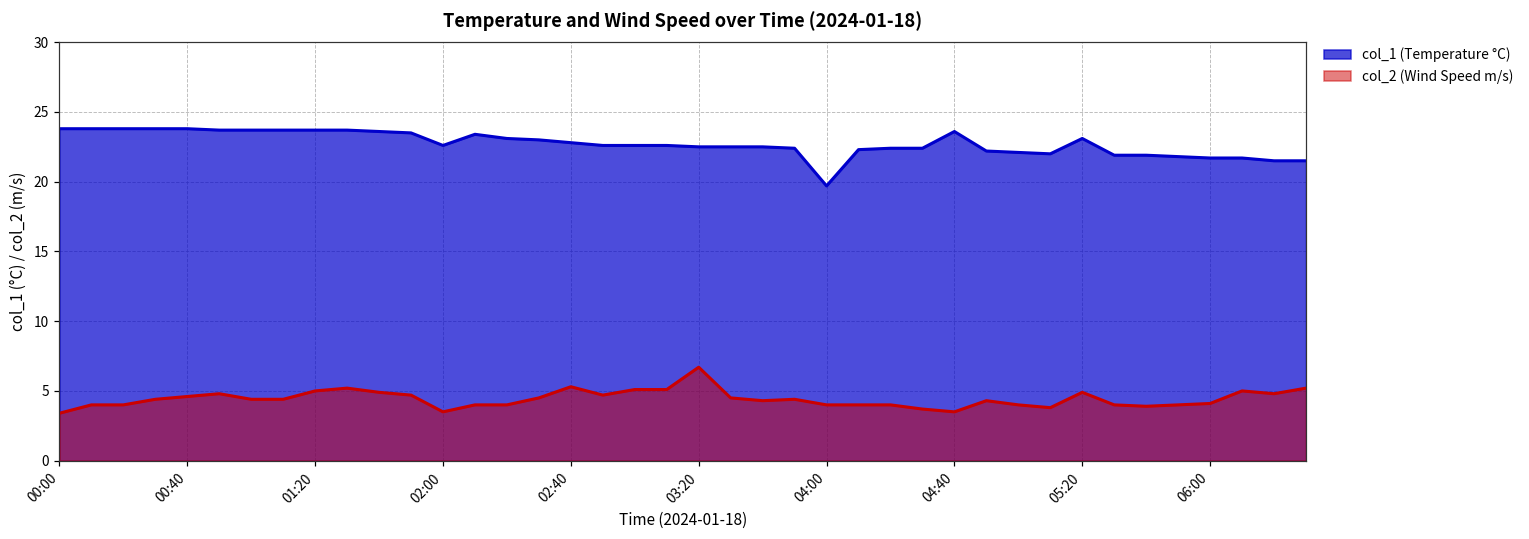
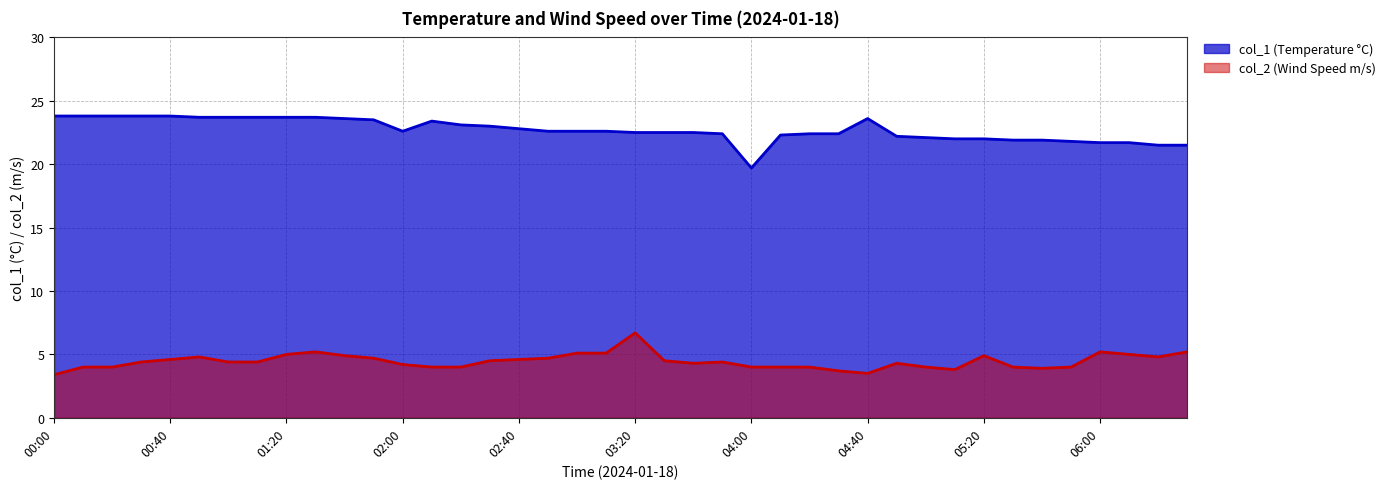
  {
    "col_1 (Temperature °C)": {
      "00:00": 23.8,
      "00:40": 23.8,
      "01:20": 23.7,
      "02:00": 22.6,
      "02:40": 22.8,
      "03:20": 22.5,
      "04:00": 19.7,
      "04:40": 23.6,
-     "05:20": 23.1,
+     "05:20": 22.0,
      "06:00": 21.7
    },
    "col_2 (Wind Speed m/s)": {
      "00:00": 3.4,
      "00:40": 4.6,
      "01:20": 5.0,
-     "02:00": 3.5,
-     "02:40": 5.3,
+     "02:00": 4.2,
+     "02:40": 4.6,
      "03:20": 6.7,
      "04:00": 4.0,
      "04:40": 3.5,
      "05:20": 4.9,
-     "06:00": 4.1
+     "06:00": 5.2
    }
  }
